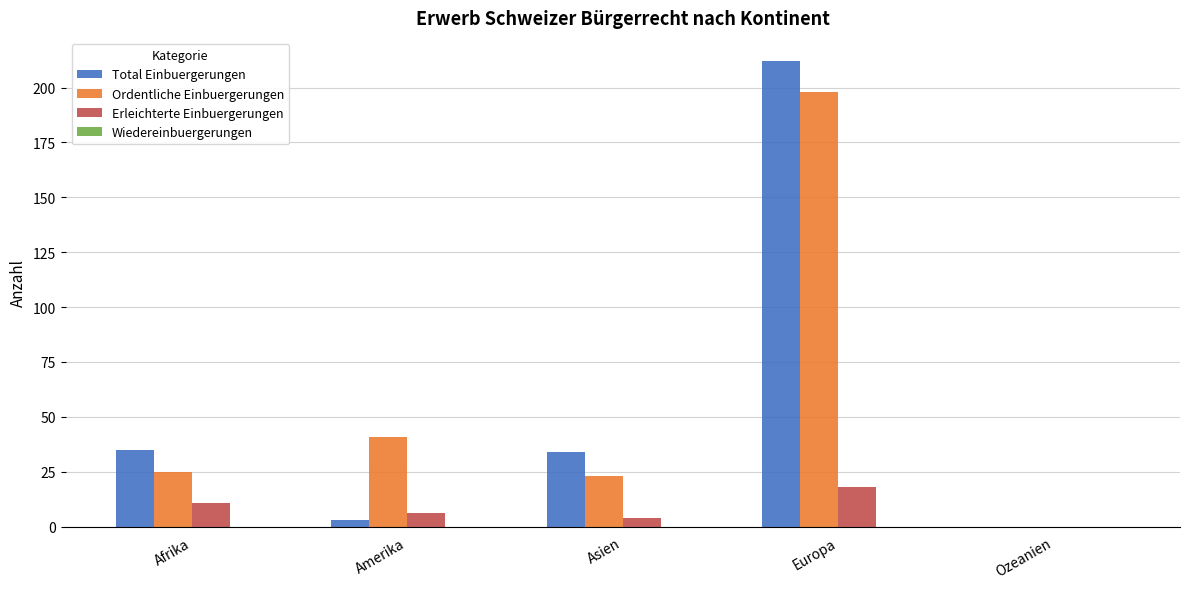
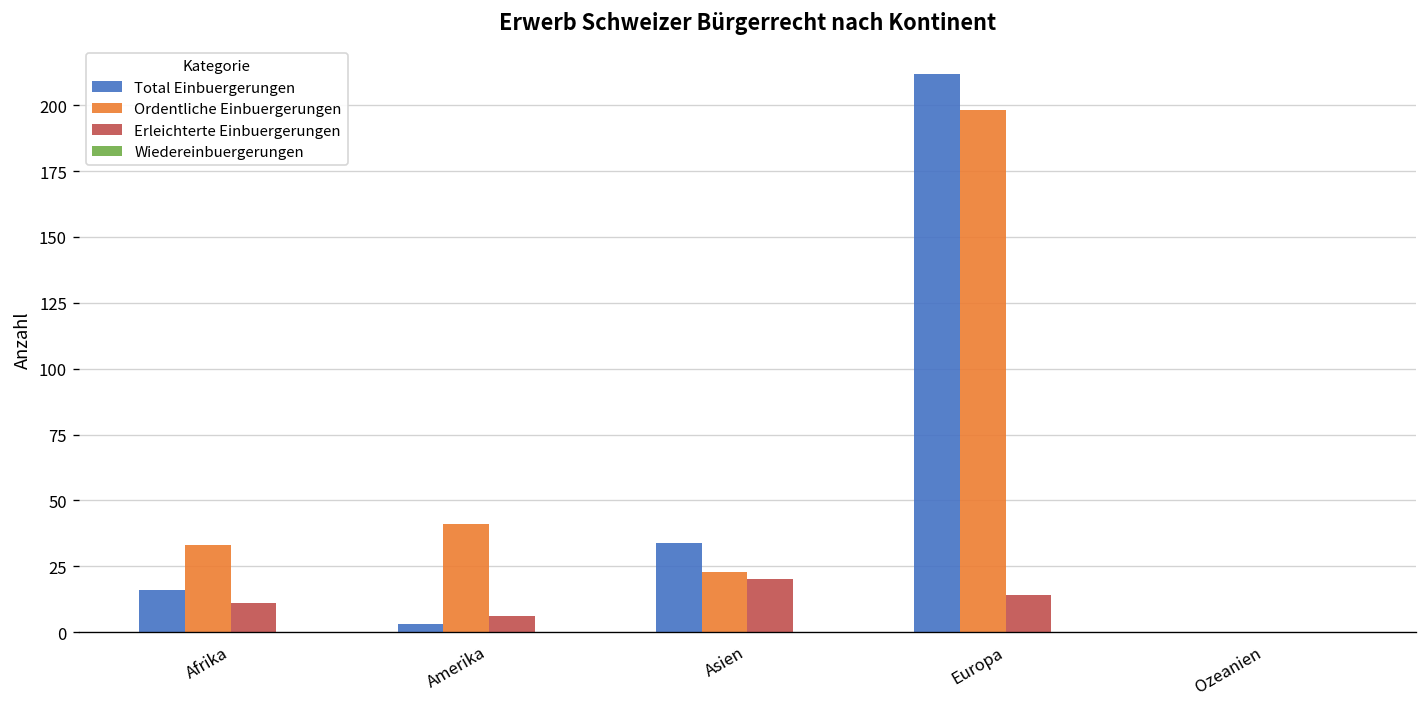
  {
    "Total Einbuergerungen": {
-     "Afrika": 35,
+     "Afrika": 16,
      "Amerika": 3,
      "Asien": 34,
      "Europa": 212,
      "Ozeanien": 0
    },
    "Ordentliche Einbuergerungen": {
-     "Afrika": 25,
+     "Afrika": 33,
      "Amerika": 41,
      "Asien": 23,
      "Europa": 198,
      "Ozeanien": 0
    },
    "Erleichterte Einbuergerungen": {
      "Afrika": 11,
      "Amerika": 6,
-     "Asien": 4,
-     "Europa": 18,
+     "Asien": 20,
+     "Europa": 14,
      "Ozeanien": 0
    },
    "Wiedereinbuergerungen": {
      "Afrika": 0,
      "Amerika": 0,
      "Asien": 0,
      "Europa": 0,
      "Ozeanien": 0
    }
  }
